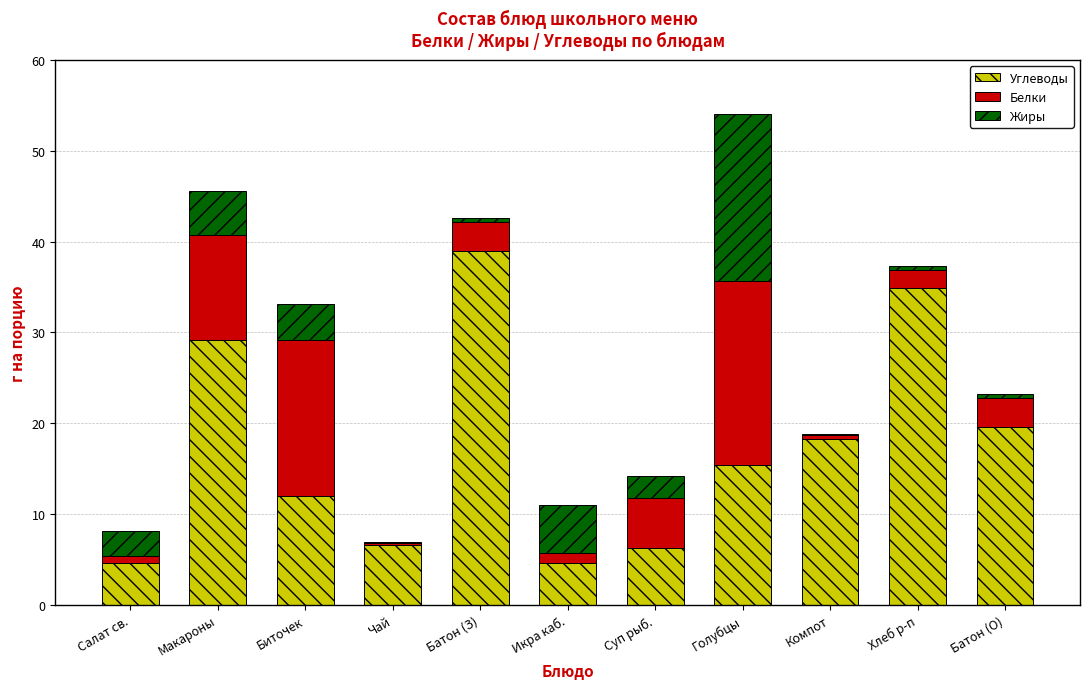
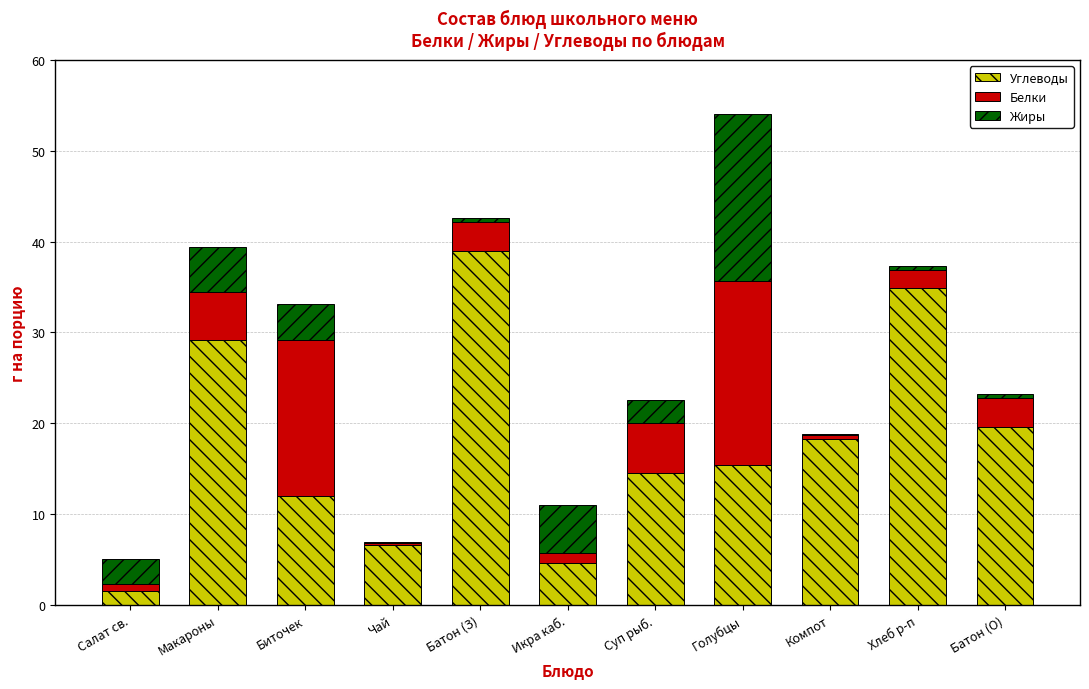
  {
    "Углеводы": {
-     "Салат св.": 5,
+     "Салат св.": 2,
      "Макароны": 29,
      "Биточек": 12,
      "Чай": 7,
      "Батон (З)": 39,
      "Икра каб.": 5,
-     "Суп рыб.": 6,
+     "Суп рыб.": 15,
      "Голубцы": 15,
      "Компот": 18,
      "Хлеб р-п": 35,
      "Батон (О)": 20
    },
    "Белки": {
      "Салат св.": 1,
-     "Макароны": 12,
+     "Макароны": 5,
      "Биточек": 17,
      "Батон (З)": 3,
      "Икра каб.": 1,
      "Суп рыб.": 6,
      "Голубцы": 20,
      "Компот": 0,
      "Хлеб р-п": 2,
      "Батон (О)": 3
    },
    "Жиры": {
      "Салат св.": 3,
      "Макароны": 5,
      "Биточек": 4,
      "Батон (З)": 0,
      "Икра каб.": 5,
      "Суп рыб.": 2,
      "Голубцы": 18,
      "Хлеб р-п": 0,
      "Батон (О)": 0
    }
  }
